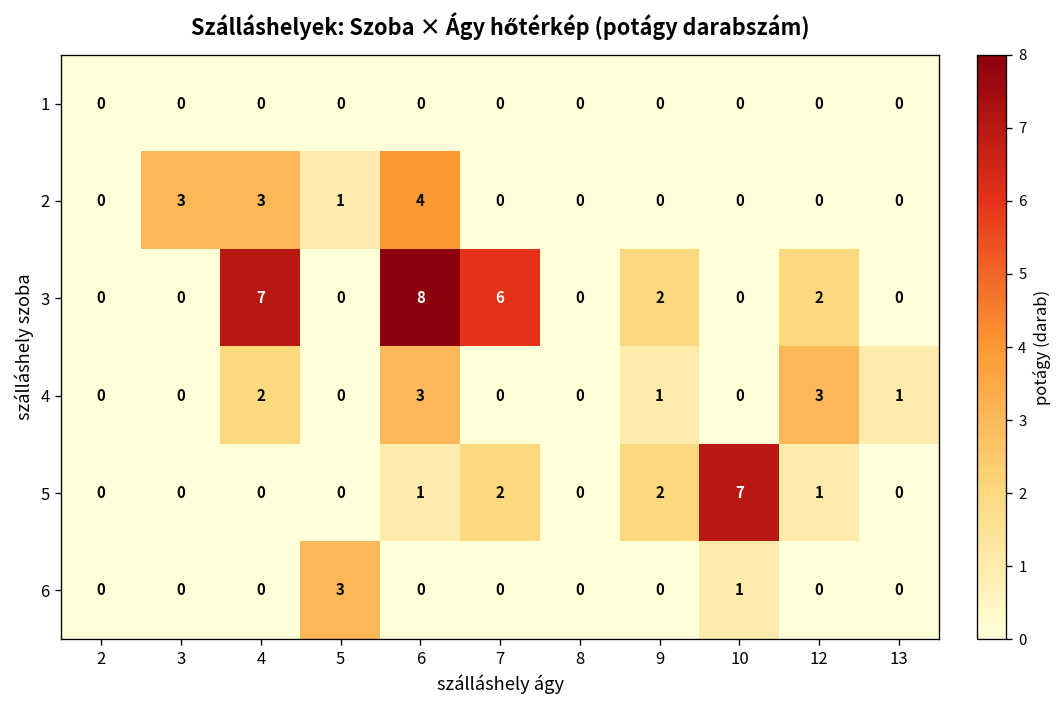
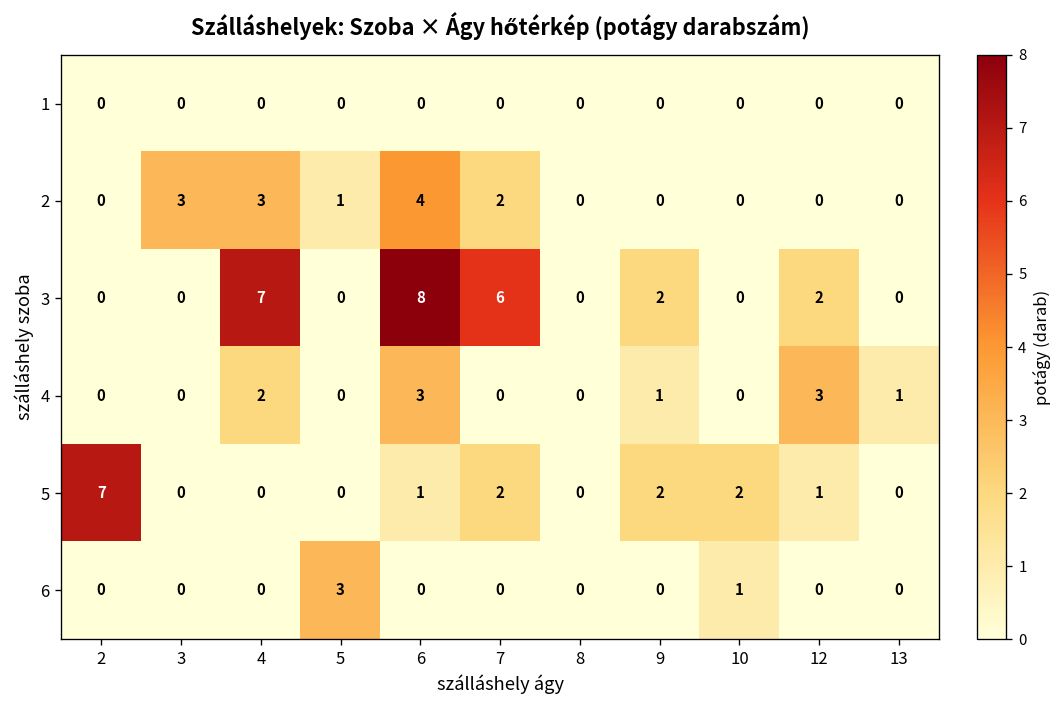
  {
    "1": {
      "2": 0,
      "3": 0,
      "4": 0,
      "5": 0,
      "6": 0,
      "7": 0,
      "8": 0,
      "9": 0,
      "10": 0,
      "12": 0,
      "13": 0
    },
    "2": {
      "2": 0,
      "3": 3,
      "4": 3,
      "5": 1,
      "6": 4,
-     "7": 0,
+     "7": 2,
      "8": 0,
      "9": 0,
      "10": 0,
      "12": 0,
      "13": 0
    },
    "3": {
      "2": 0,
      "3": 0,
      "4": 7,
      "5": 0,
      "6": 8,
      "7": 6,
      "8": 0,
      "9": 2,
      "10": 0,
      "12": 2,
      "13": 0
    },
    "4": {
      "2": 0,
      "3": 0,
      "4": 2,
      "5": 0,
      "6": 3,
      "7": 0,
      "8": 0,
      "9": 1,
      "10": 0,
      "12": 3,
      "13": 1
    },
    "5": {
-     "2": 0,
+     "2": 7,
      "3": 0,
      "4": 0,
      "5": 0,
      "6": 1,
      "7": 2,
      "8": 0,
      "9": 2,
-     "10": 7,
+     "10": 2,
      "12": 1,
      "13": 0
    },
    "6": {
      "2": 0,
      "3": 0,
      "4": 0,
      "5": 3,
      "6": 0,
      "7": 0,
      "8": 0,
      "9": 0,
      "10": 1,
      "12": 0,
      "13": 0
    }
  }
